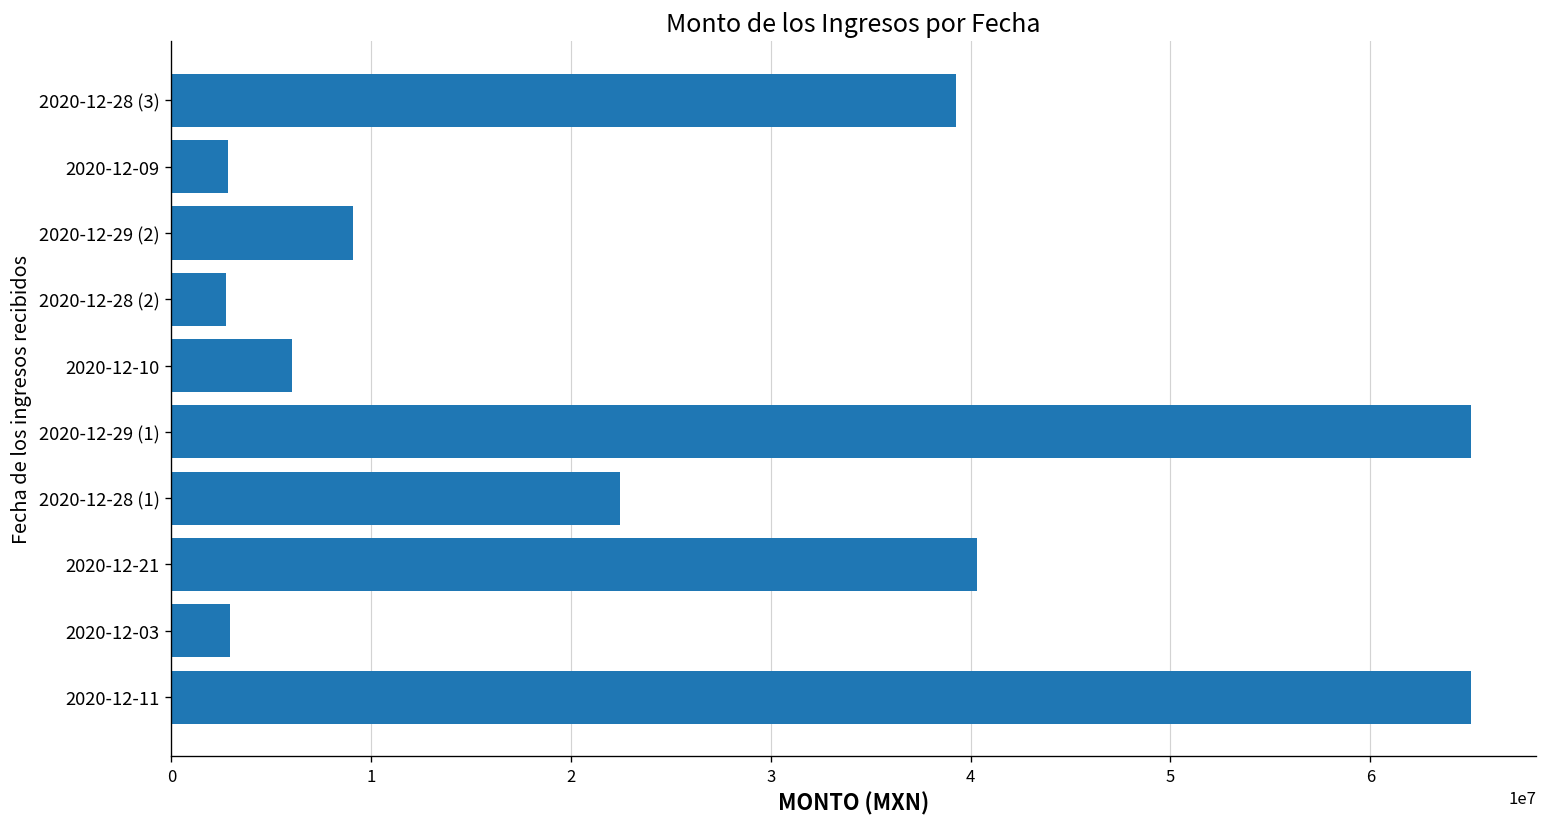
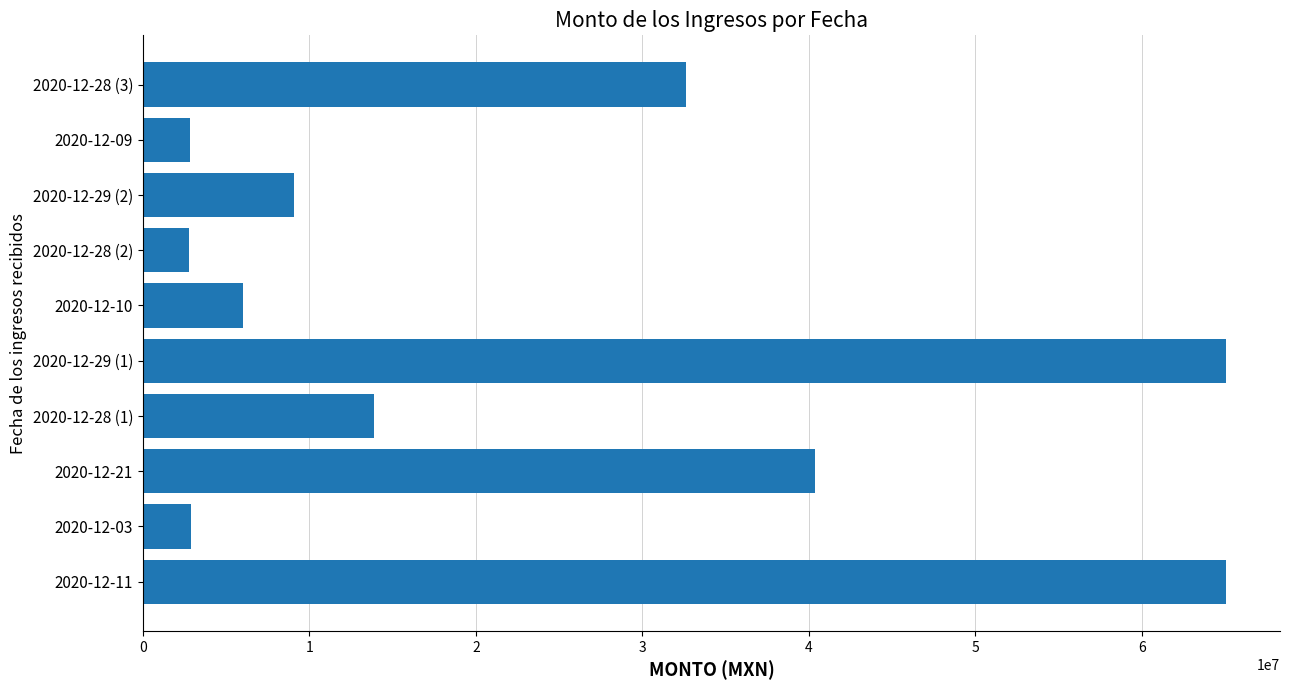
  {
-   "2020-12-28 (3)": 39300000,
+   "2020-12-28 (3)": 32600000,
    "2020-12-09": 2800000,
    "2020-12-29 (2)": 9100000,
    "2020-12-28 (2)": 2800000,
    "2020-12-10": 6000000,
    "2020-12-29 (1)": 65000000,
-   "2020-12-28 (1)": 22500000,
+   "2020-12-28 (1)": 13900000,
    "2020-12-21": 40300000,
    "2020-12-03": 2900000,
    "2020-12-11": 65000000
  }
